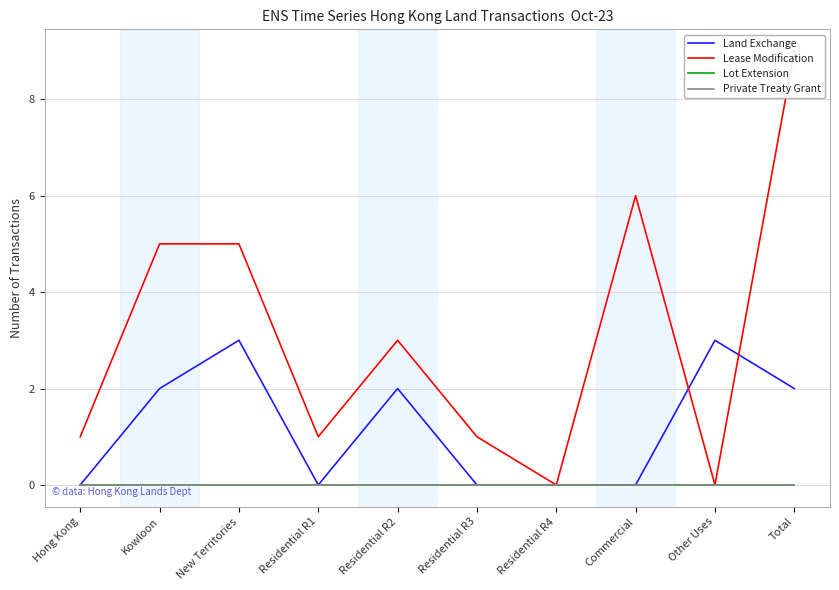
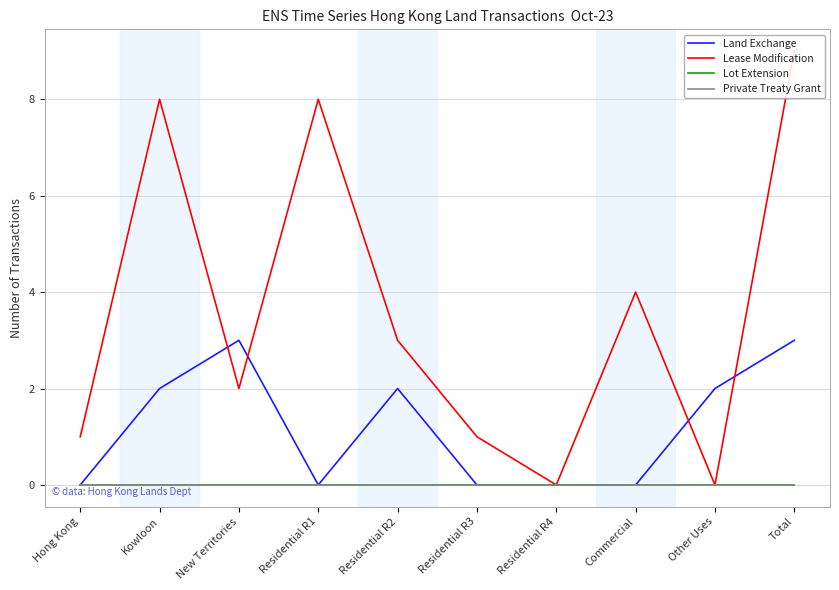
  {
    "Land Exchange": {
      "Kowloon": 2,
      "New Territories": 3,
      "Residential R2": 2,
-     "Other Uses": 3,
-     "Total": 2
+     "Other Uses": 2,
+     "Total": 3
    },
    "Lease Modification": {
      "Hong Kong": 1,
-     "Kowloon": 5,
-     "New Territories": 5,
-     "Residential R1": 1,
+     "Kowloon": 8,
+     "New Territories": 2,
+     "Residential R1": 8,
      "Residential R2": 3,
      "Residential R3": 1,
-     "Commercial": 6
+     "Commercial": 4
    },
    "Private Treaty Grant": {
      "Kowloon": 0,
      "New Territories": 0,
      "Residential R2": 0,
      "Total": 0
    }
  }
